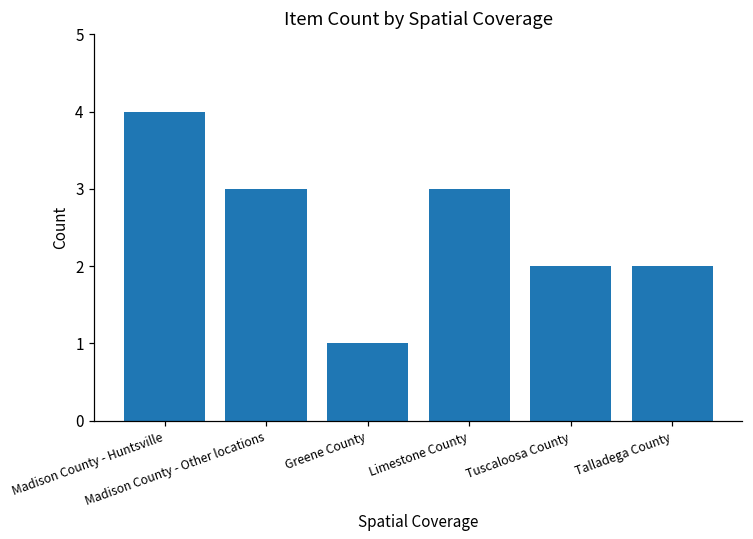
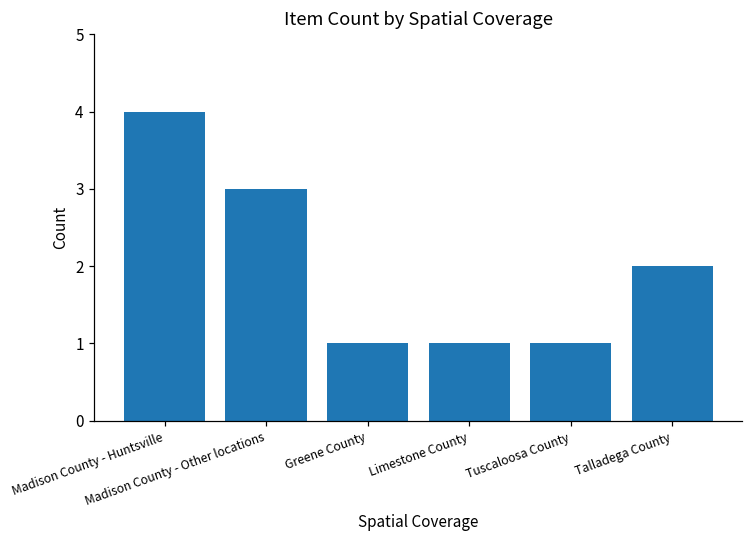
  {
    "Madison County - Huntsville": 4,
    "Madison County - Other locations": 3,
    "Greene County": 1,
-   "Limestone County": 3,
-   "Tuscaloosa County": 2,
+   "Limestone County": 1,
+   "Tuscaloosa County": 1,
    "Talladega County": 2
  }
